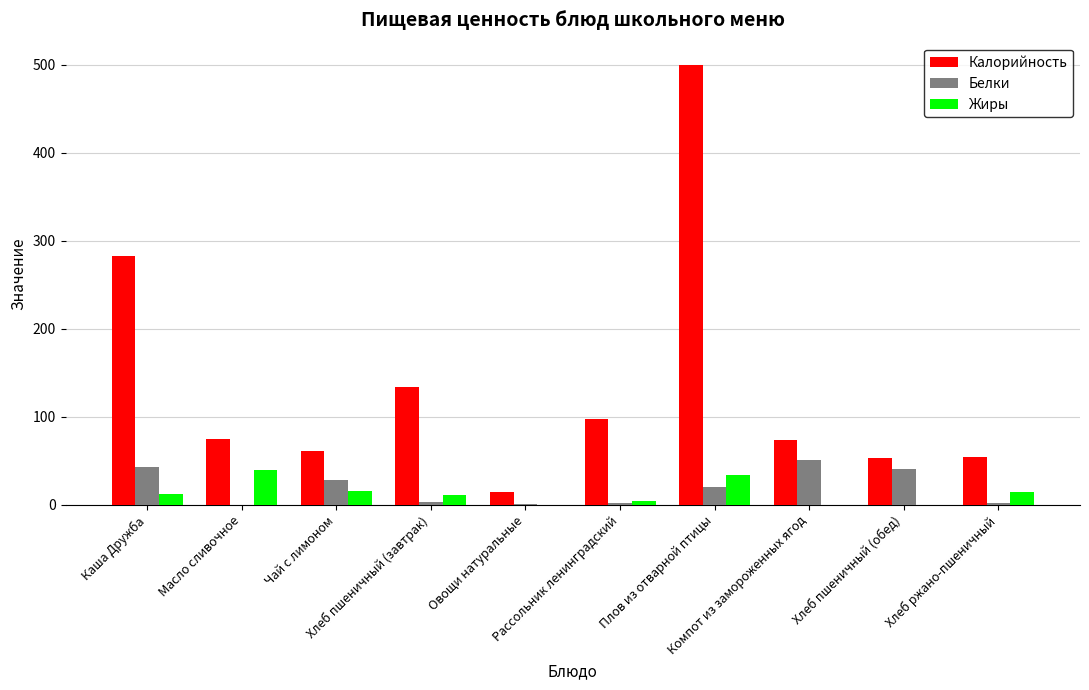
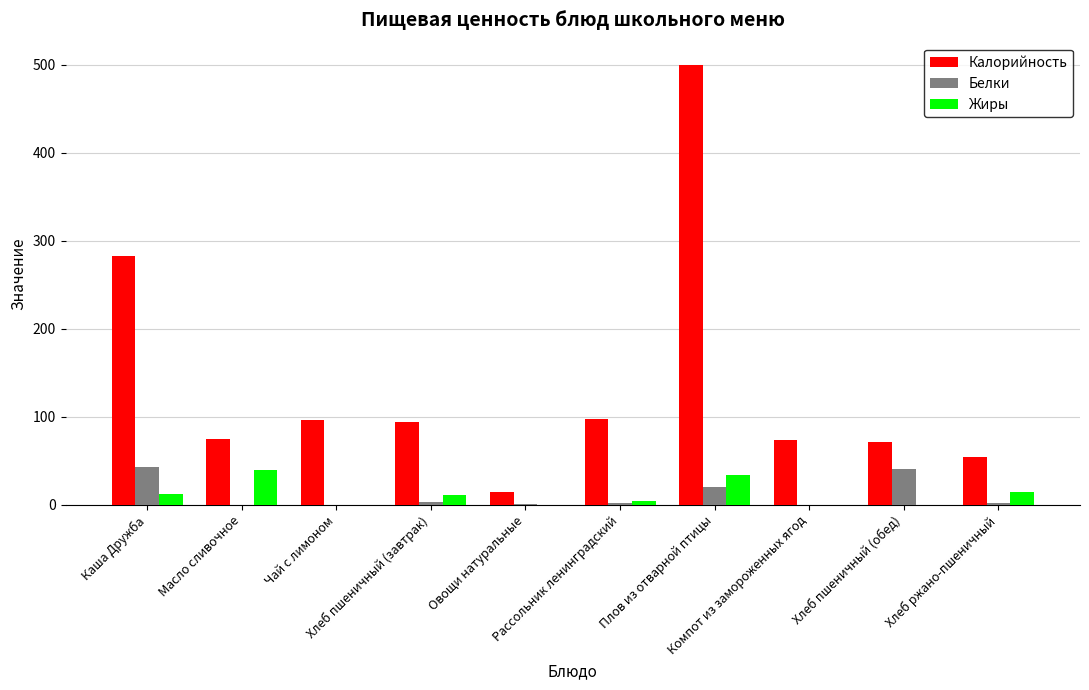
  {
    "Калорийность": {
      "Каша Дружба": 280,
      "Масло сливочное": 80,
-     "Чай с лимоном": 60,
-     "Хлеб пшеничный (завтрак)": 130,
+     "Чай с лимоном": 100,
+     "Хлеб пшеничный (завтрак)": 90,
      "Овощи натуральные": 10,
      "Рассольник ленинградский": 100,
      "Плов из отварной птицы": 500,
      "Компот из замороженных ягод": 70,
-     "Хлеб пшеничный (обед)": 50,
+     "Хлеб пшеничный (обед)": 70,
      "Хлеб ржано-пшеничный": 50
    },
    "Белки": {
      "Каша Дружба": 40,
      "Масло сливочное": 0,
-     "Чай с лимоном": 30,
+     "Чай с лимоном": 0,
      "Хлеб пшеничный (завтрак)": 0,
      "Плов из отварной птицы": 20,
-     "Компот из замороженных ягод": 50,
+     "Компот из замороженных ягод": 0,
      "Хлеб пшеничный (обед)": 40
    },
    "Жиры": {
      "Каша Дружба": 10,
      "Масло сливочное": 40,
-     "Чай с лимоном": 20,
+     "Чай с лимоном": 0,
      "Хлеб пшеничный (завтрак)": 10,
      "Овощи натуральные": 0,
      "Рассольник ленинградский": 0,
      "Плов из отварной птицы": 30,
      "Компот из замороженных ягод": 0,
      "Хлеб пшеничный (обед)": 0,
      "Хлеб ржано-пшеничный": 10
    }
  }
